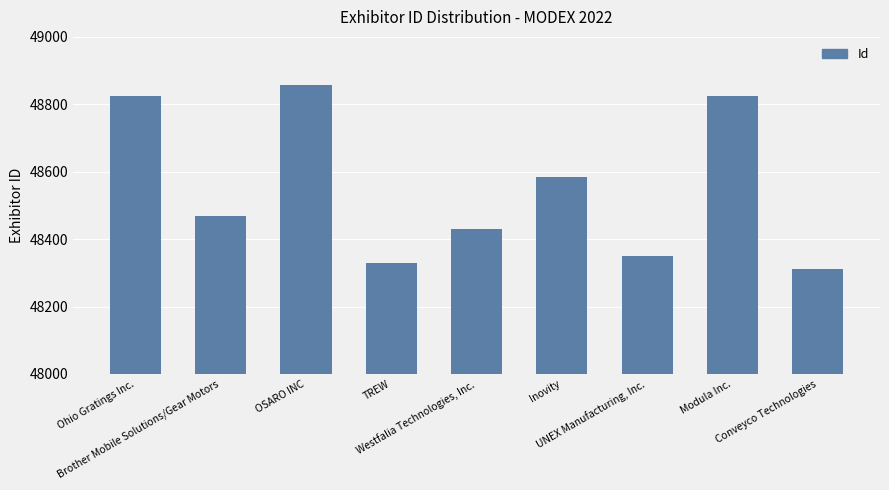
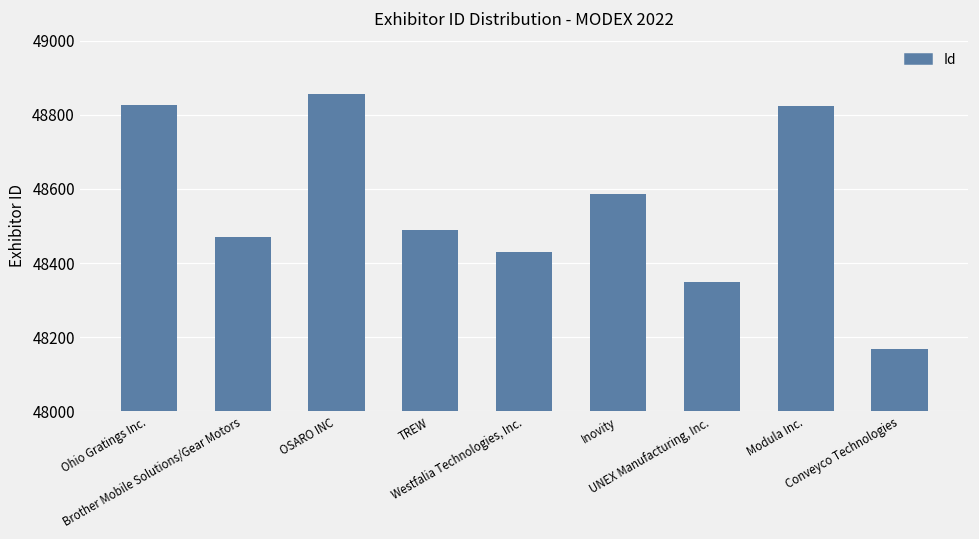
  {
    "Ohio Gratings Inc.": 48830,
    "Brother Mobile Solutions/Gear Motors": 48470,
    "OSARO INC": 48860,
-   "TREW": 48330,
+   "TREW": 48490,
    "Westfalia Technologies, Inc.": 48430,
    "Inovity": 48590,
    "UNEX Manufacturing, Inc.": 48350,
    "Modula Inc.": 48820,
-   "Conveyco Technologies": 48310
+   "Conveyco Technologies": 48170
  }
